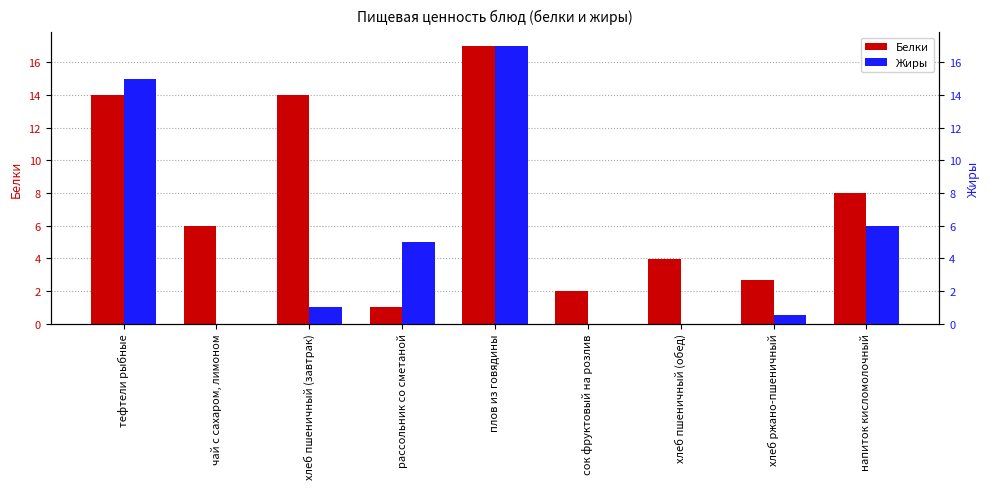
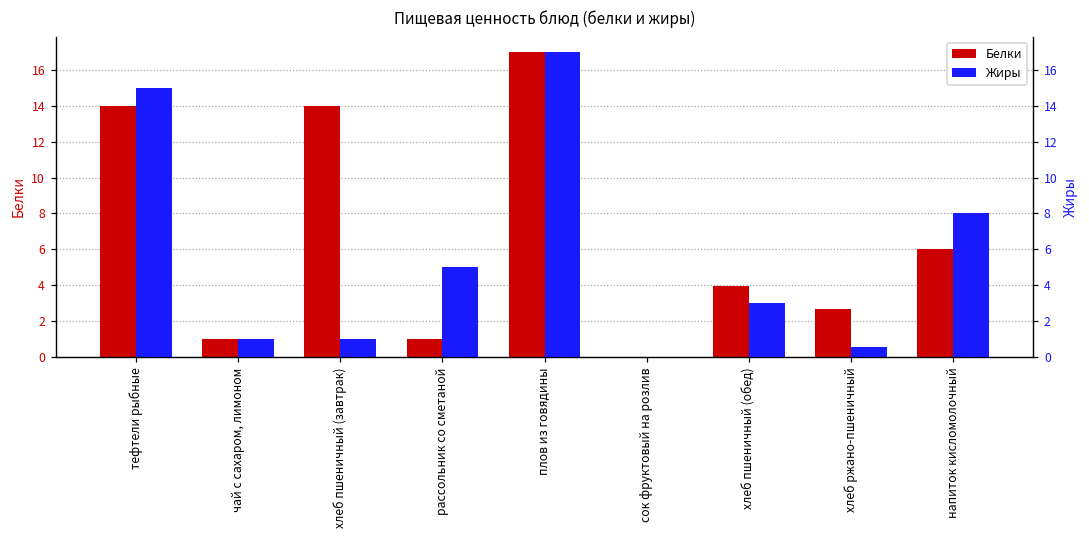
  {
    "Белки": {
      "тефтели рыбные": 14,
-     "чай с сахаром, лимоном": 6,
+     "чай с сахаром, лимоном": 1,
      "хлеб пшеничный (завтрак)": 14,
      "рассольник со сметаной": 1,
      "плов из говядины": 17,
-     "сок фруктовый на розлив": 2,
+     "сок фруктовый на розлив": 0,
      "хлеб пшеничный (обед)": 4,
      "хлеб ржано-пшеничный": 2.7,
-     "напиток кисломолочный": 8
+     "напиток кисломолочный": 6
    },
    "Жиры": {
      "тефтели рыбные": 15,
-     "чай с сахаром, лимоном": 0,
+     "чай с сахаром, лимоном": 1,
      "хлеб пшеничный (завтрак)": 1,
      "рассольник со сметаной": 5,
      "плов из говядины": 17,
      "сок фруктовый на розлив": 0,
-     "хлеб пшеничный (обед)": 0,
+     "хлеб пшеничный (обед)": 3,
      "хлеб ржано-пшеничный": 0.5,
-     "напиток кисломолочный": 6
+     "напиток кисломолочный": 8
    }
  }
